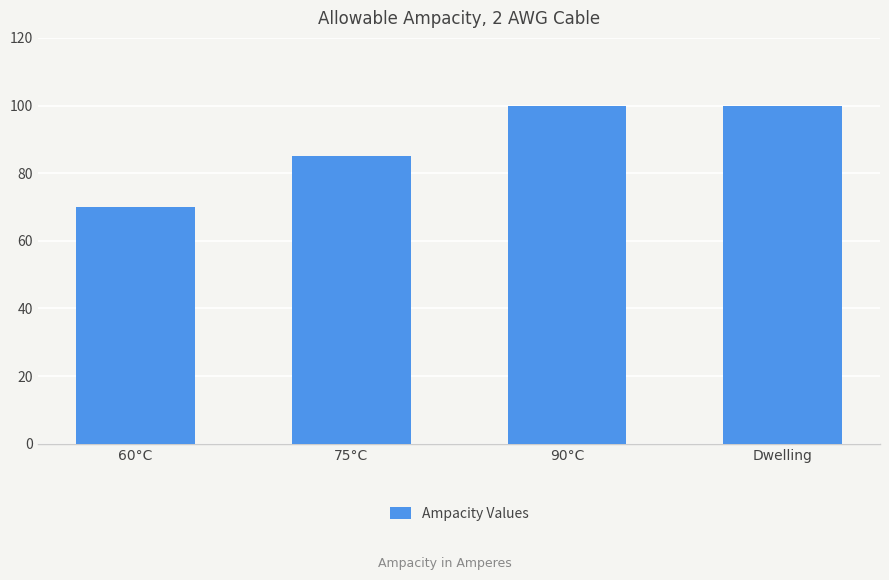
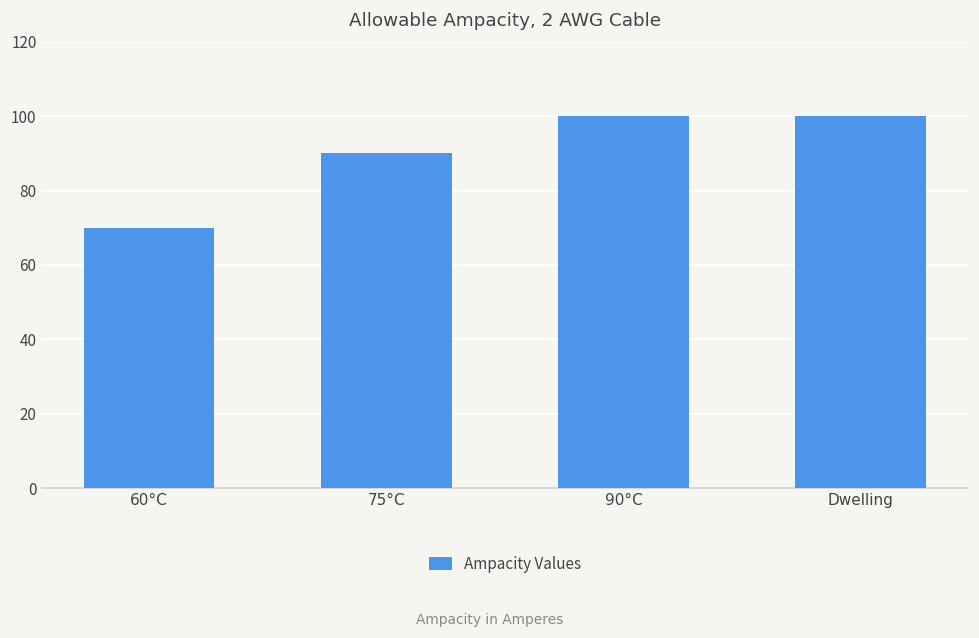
  {
    "60°C": 70,
-   "75°C": 85,
+   "75°C": 90,
    "90°C": 100,
    "Dwelling": 100
  }
